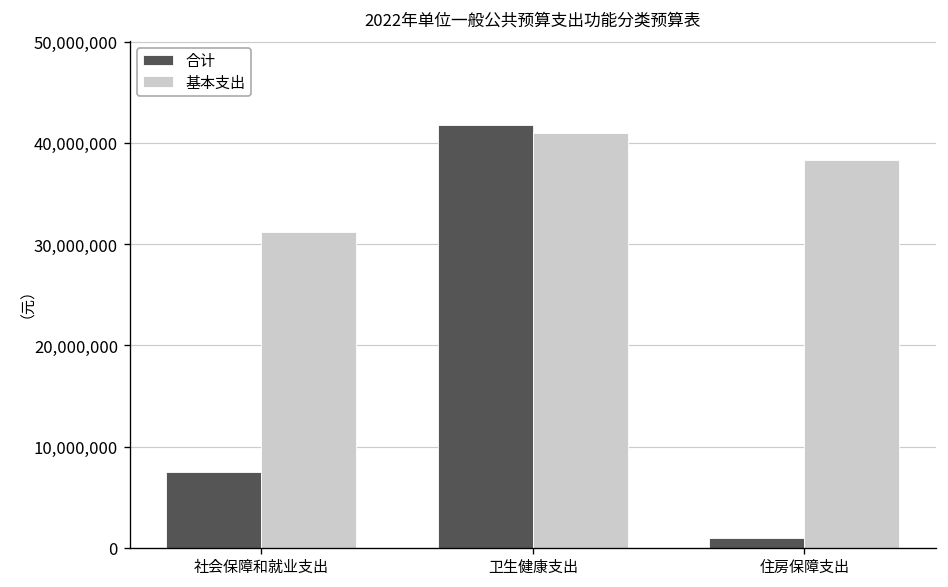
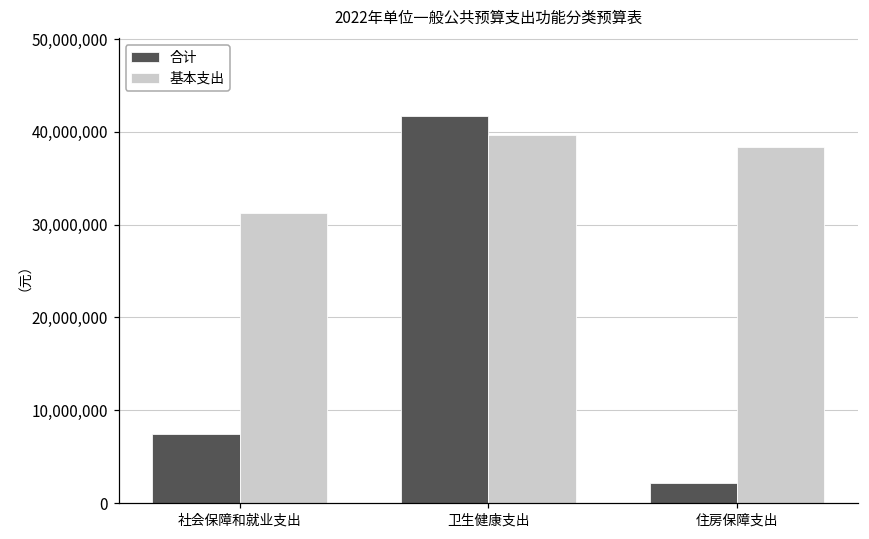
  {
    "合计": {
      "社会保障和就业支出": "7,000,000",
      "卫生健康支出": "42,000,000",
-     "住房保障支出": "1,000,000"
+     "住房保障支出": "2,000,000"
    },
    "基本支出": {
      "社会保障和就业支出": "31,000,000",
-     "卫生健康支出": "41,000,000",
+     "卫生健康支出": "40,000,000",
      "住房保障支出": "38,000,000"
    }
  }
